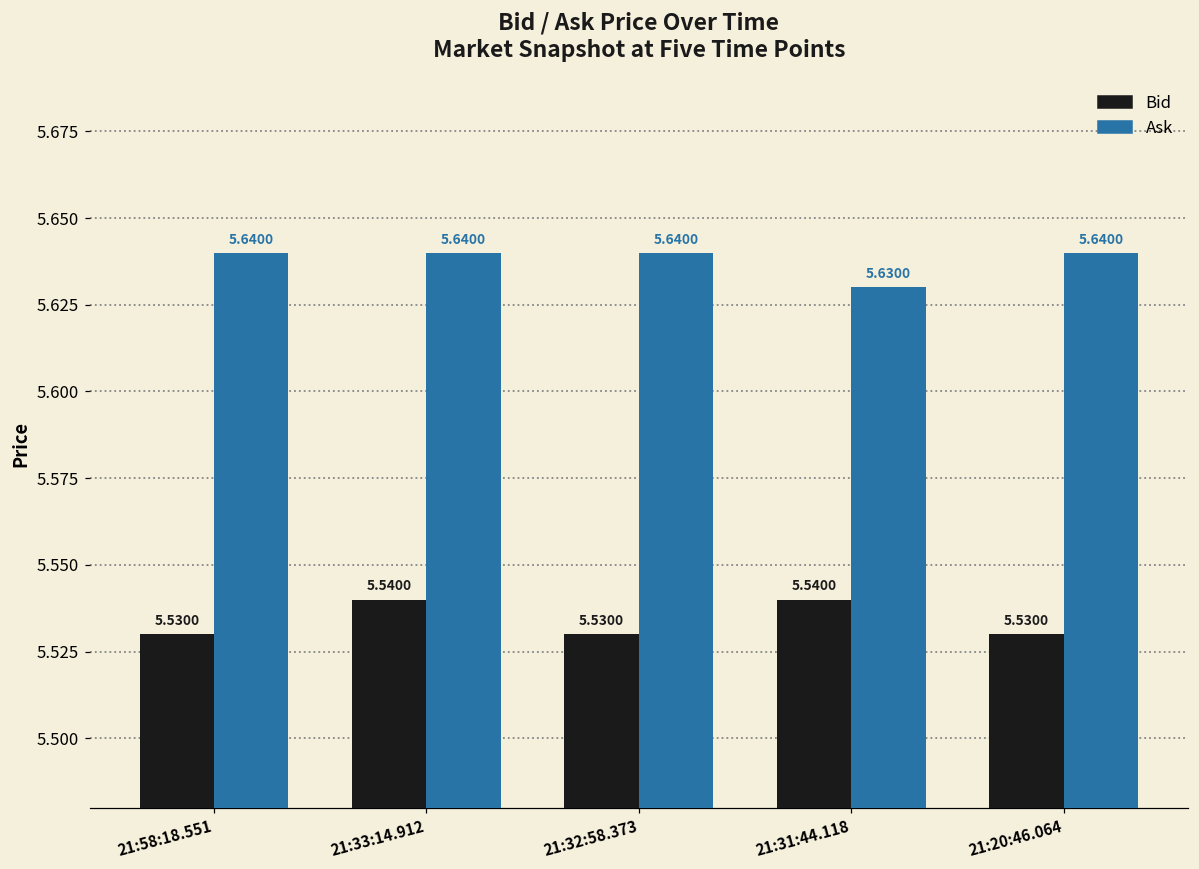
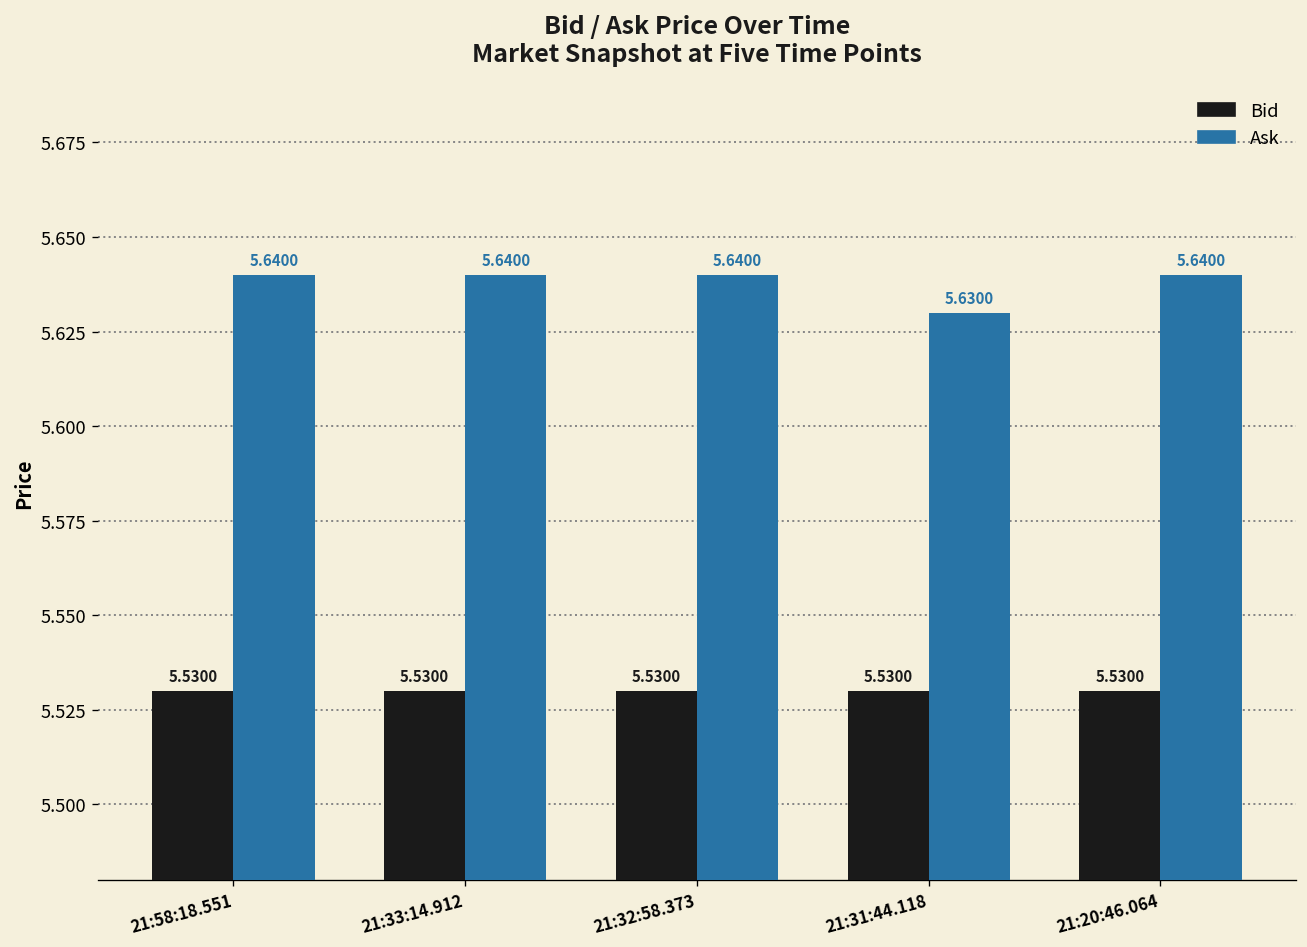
  {
    "Bid": {
      "21:58:18.551": 5.5300,
-     "21:33:14.912": 5.5400,
+     "21:33:14.912": 5.5300,
      "21:32:58.373": 5.5300,
-     "21:31:44.118": 5.5400,
+     "21:31:44.118": 5.5300,
      "21:20:46.064": 5.5300
    },
    "Ask": {
      "21:58:18.551": 5.6400,
      "21:33:14.912": 5.6400,
      "21:32:58.373": 5.6400,
      "21:31:44.118": 5.6300,
      "21:20:46.064": 5.6400
    }
  }
